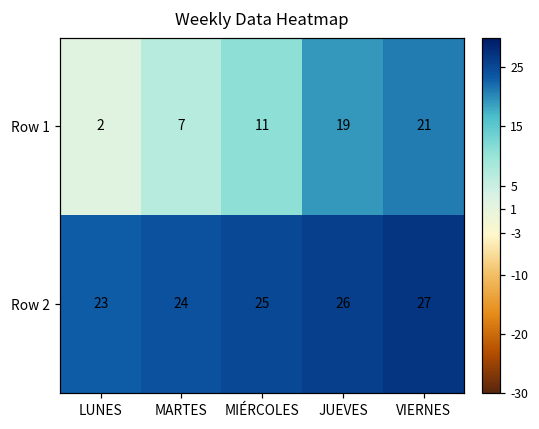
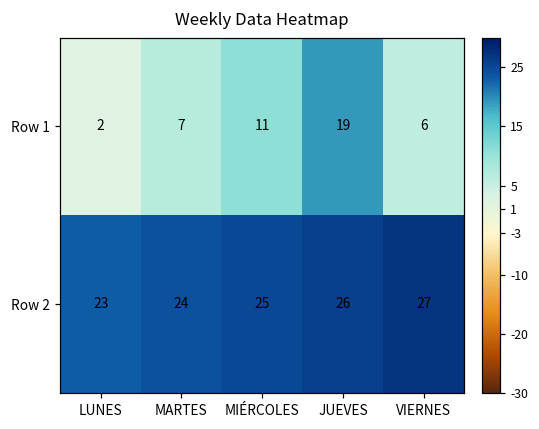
  {
    "Row 1": {
      "LUNES": 2,
      "MARTES": 7,
      "MIÉRCOLES": 11,
      "JUEVES": 19,
-     "VIERNES": 21
+     "VIERNES": 6
    },
    "Row 2": {
      "LUNES": 23,
      "MARTES": 24,
      "MIÉRCOLES": 25,
      "JUEVES": 26,
      "VIERNES": 27
    }
  }
